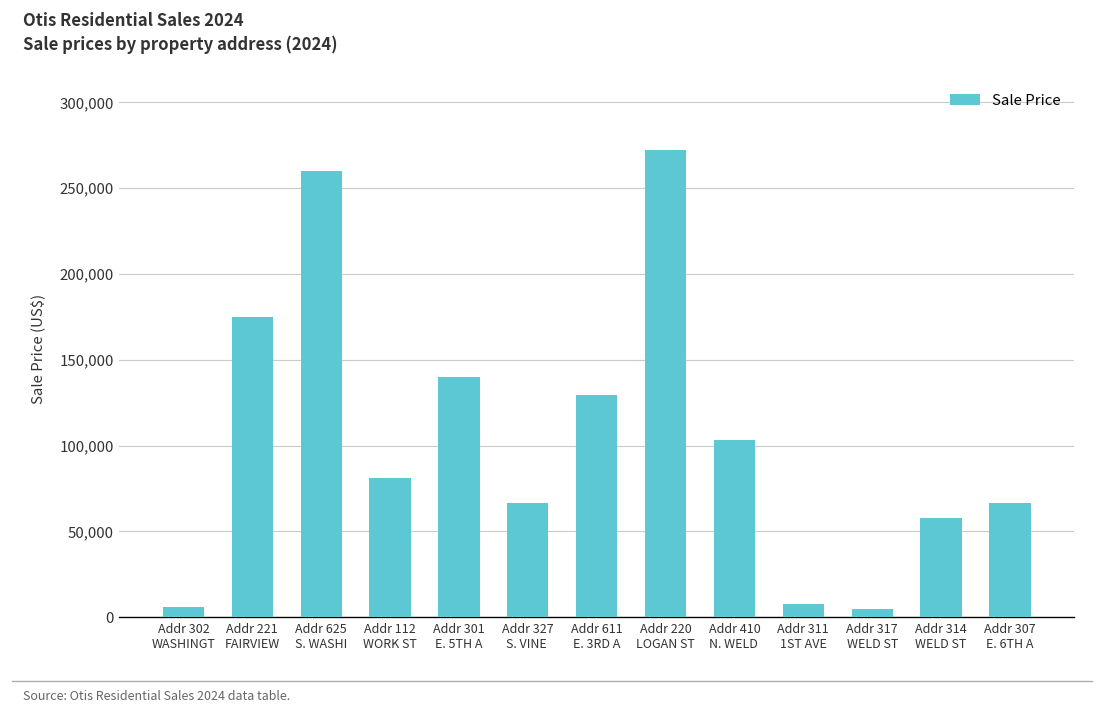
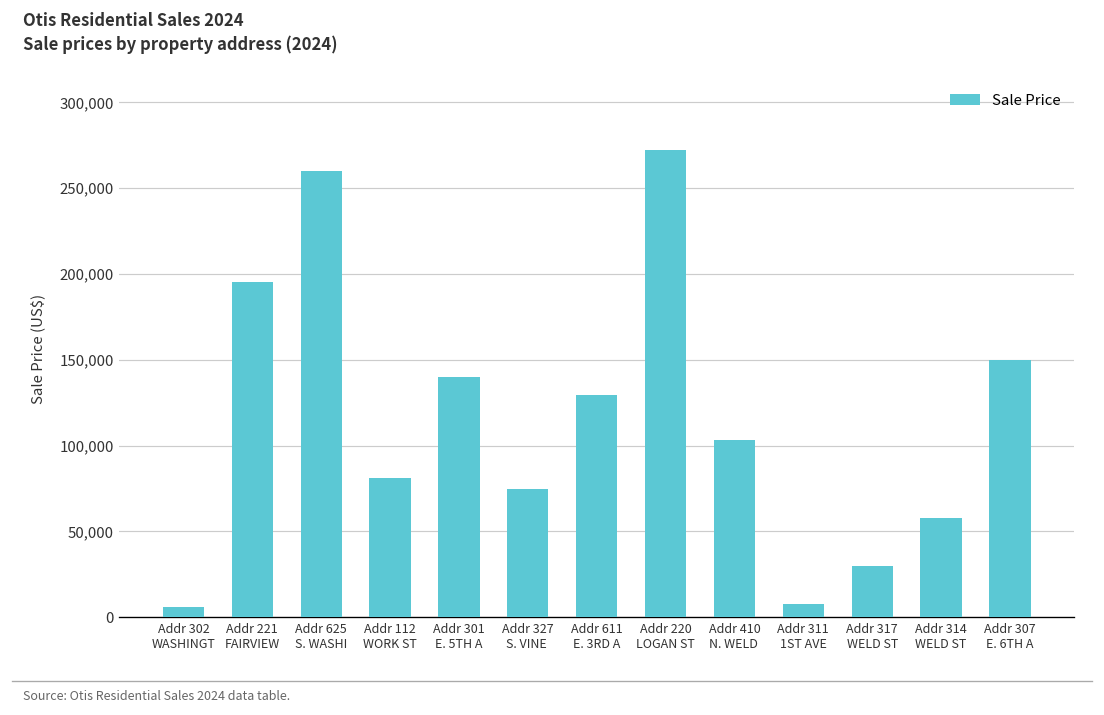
  {
    "Addr 302 WASHINGT": "6,000",
-   "Addr 221 FAIRVIEW": "175,000",
+   "Addr 221 FAIRVIEW": "196,000",
    "Addr 625 S. WASHI": "260,000",
    "Addr 112 WORK ST": "81,000",
    "Addr 301 E. 5TH A": "140,000",
-   "Addr 327 S. VINE": "67,000",
+   "Addr 327 S. VINE": "75,000",
    "Addr 611 E. 3RD A": "129,000",
    "Addr 220 LOGAN ST": "272,000",
    "Addr 410 N. WELD": "103,000",
    "Addr 311 1ST AVE": "8,000",
-   "Addr 317 WELD ST": "5,000",
+   "Addr 317 WELD ST": "30,000",
    "Addr 314 WELD ST": "58,000",
-   "Addr 307 E. 6TH A": "66,000"
+   "Addr 307 E. 6TH A": "150,000"
  }
